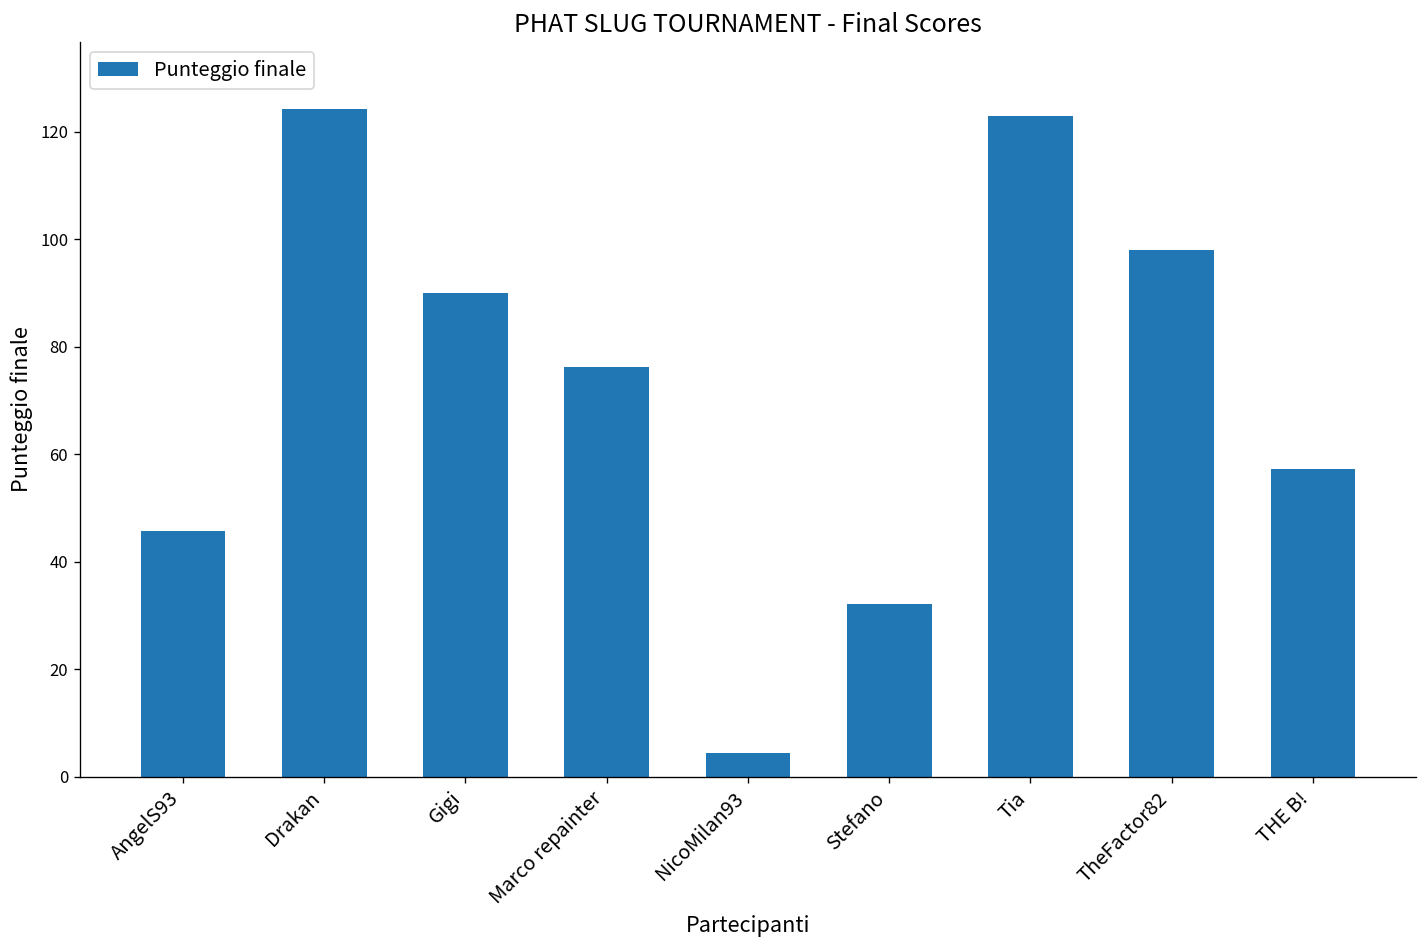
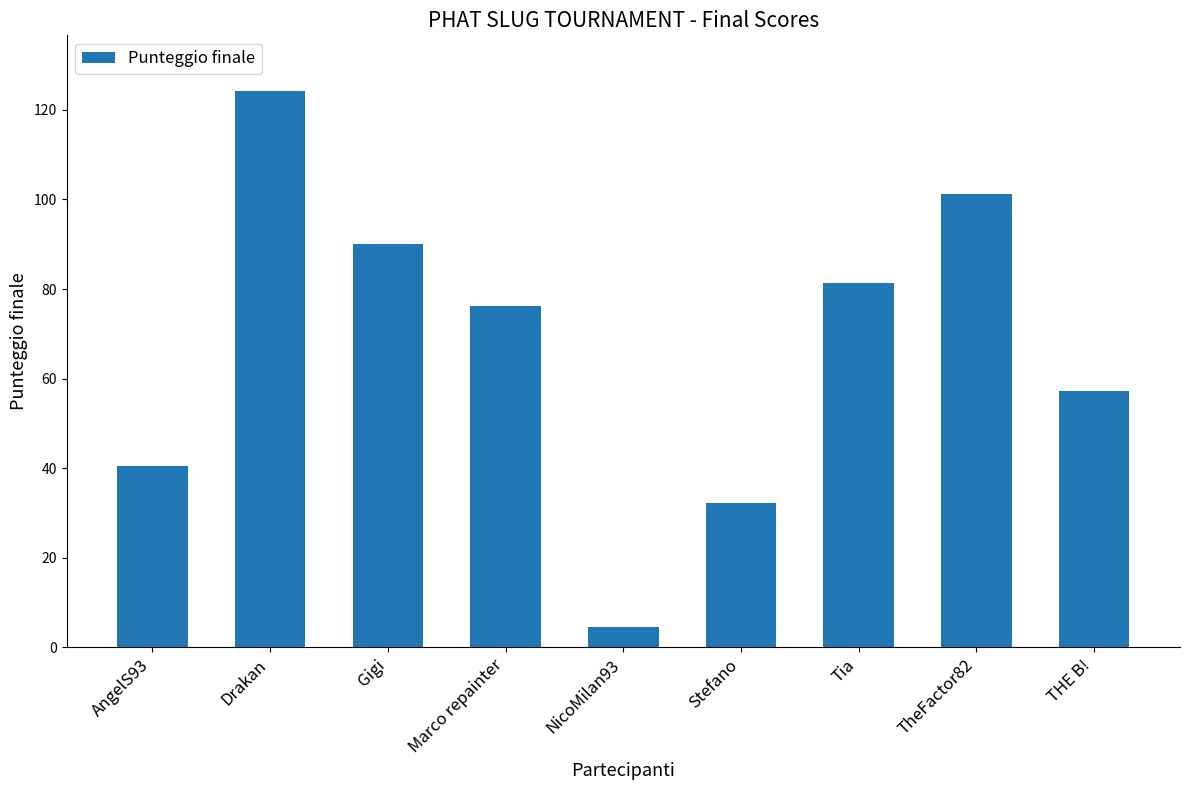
  {
-   "AngelS93": 46,
+   "AngelS93": 40,
    "Drakan": 124,
    "Gigi": 90,
    "Marco repainter": 76,
    "NicoMilan93": 4,
    "Stefano": 32,
-   "Tia": 123,
-   "TheFactor82": 98,
+   "Tia": 81,
+   "TheFactor82": 101,
    "THE B!": 57
  }
